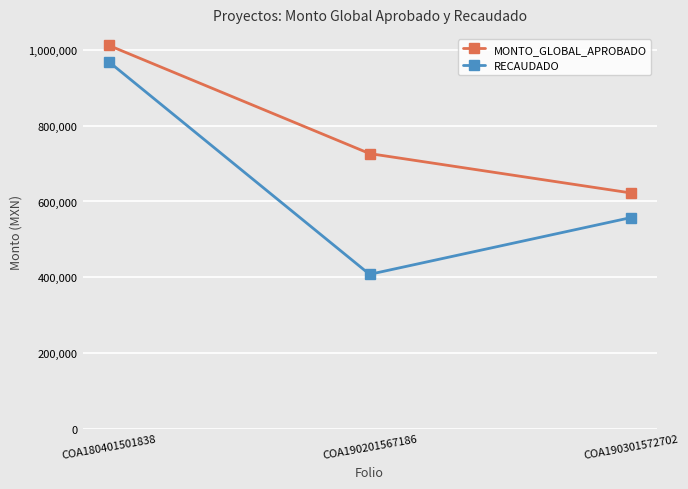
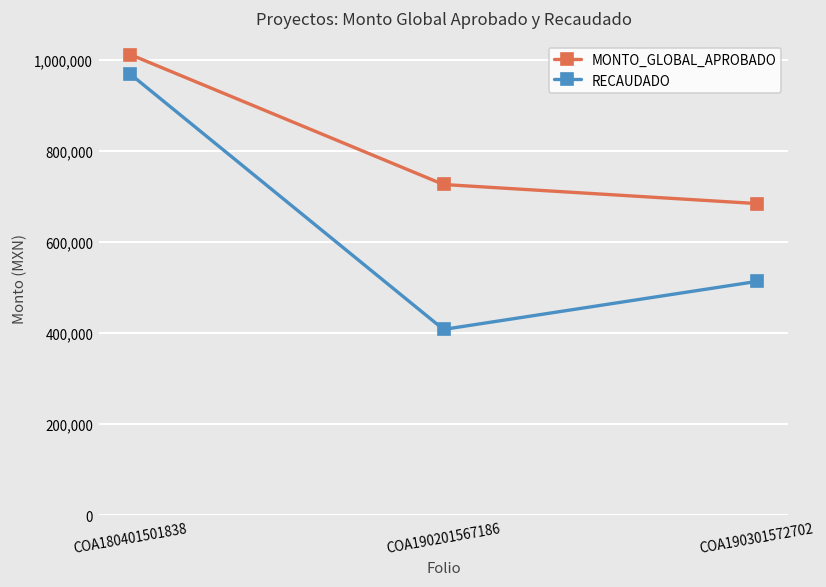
  {
    "MONTO_GLOBAL_APROBADO": {
      "COA180401501838": "1,010,000",
      "COA190201567186": "730,000",
-     "COA190301572702": "620,000"
+     "COA190301572702": "680,000"
    },
    "RECAUDADO": {
      "COA180401501838": "970,000",
      "COA190201567186": "410,000",
-     "COA190301572702": "560,000"
+     "COA190301572702": "510,000"
    }
  }
